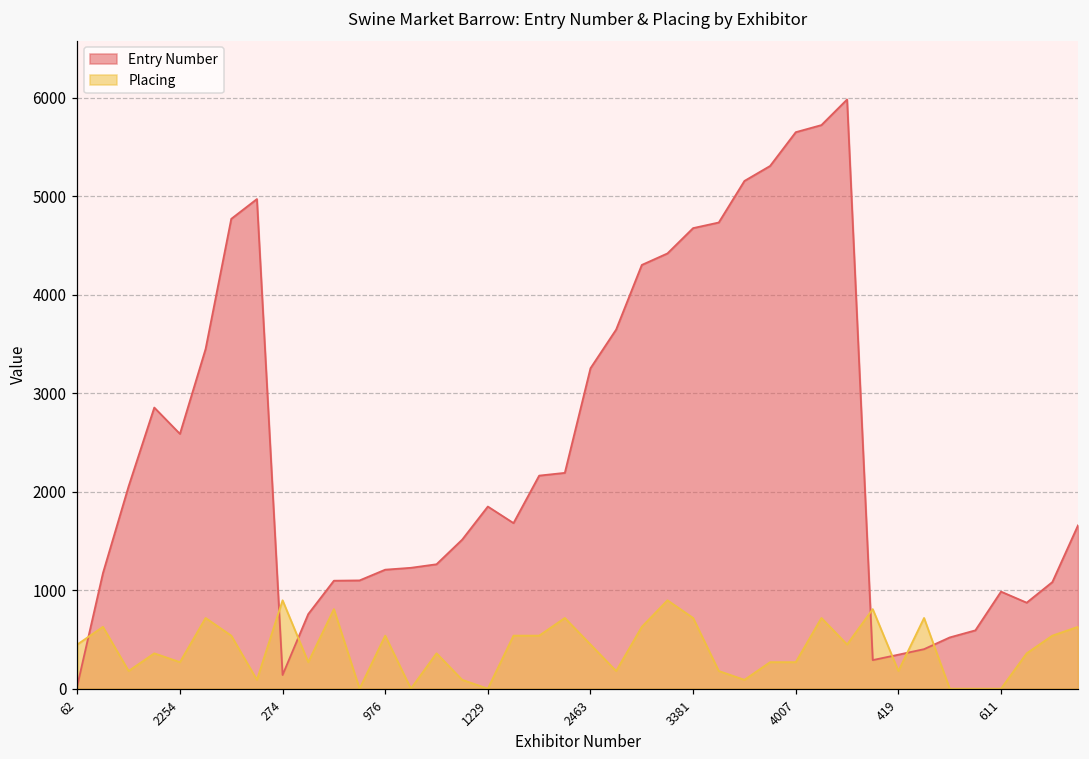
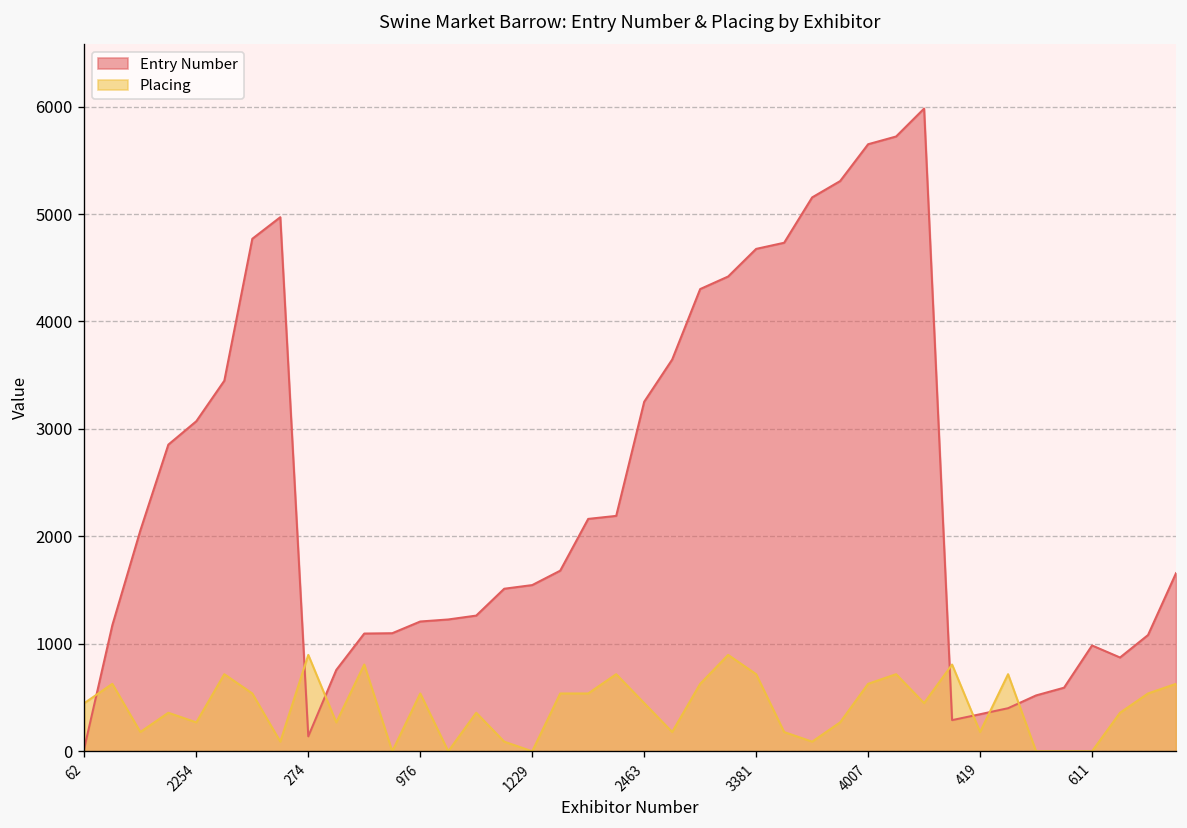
  {
    "Entry Number": {
      "62": 0,
-     "2254": 2600,
+     "2254": 3100,
      "274": 100,
      "976": 1200,
-     "1229": 1800,
+     "1229": 1500,
      "2463": 3300,
      "3381": 4700,
      "4007": 5700,
      "419": 300,
      "611": 1000
    },
    "Placing": {
      "62": 400,
      "2254": 300,
      "274": 900,
      "976": 500,
      "1229": 0,
      "2463": 400,
      "3381": 700,
-     "4007": 300,
+     "4007": 600,
      "419": 200,
      "611": 0
    }
  }
